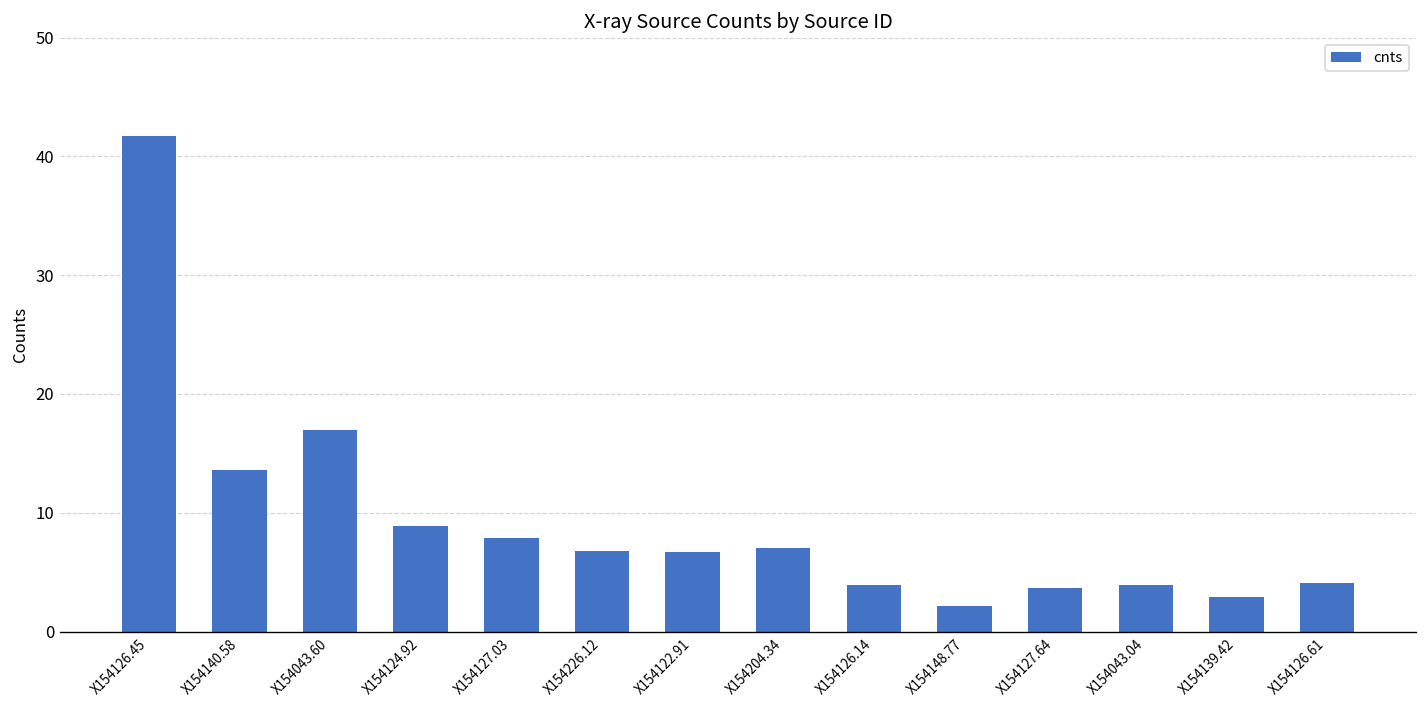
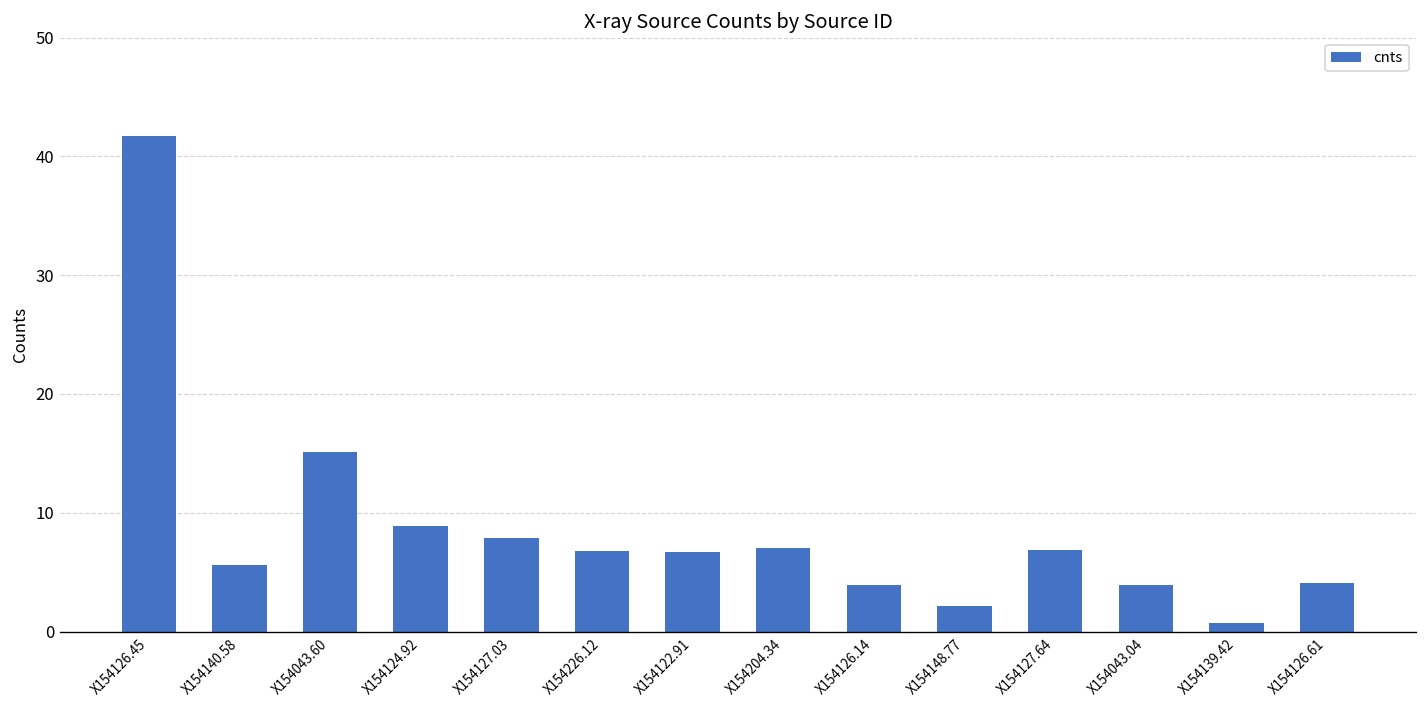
  {
    "X154126.45": 42,
-   "X154140.58": 14,
-   "X154043.60": 17,
+   "X154140.58": 6,
+   "X154043.60": 15,
    "X154124.92": 9,
    "X154127.03": 8,
    "X154226.12": 7,
    "X154122.91": 7,
    "X154204.34": 7,
    "X154126.14": 4,
    "X154148.77": 2,
-   "X154127.64": 4,
+   "X154127.64": 7,
    "X154043.04": 4,
-   "X154139.42": 3,
+   "X154139.42": 1,
    "X154126.61": 4
  }
